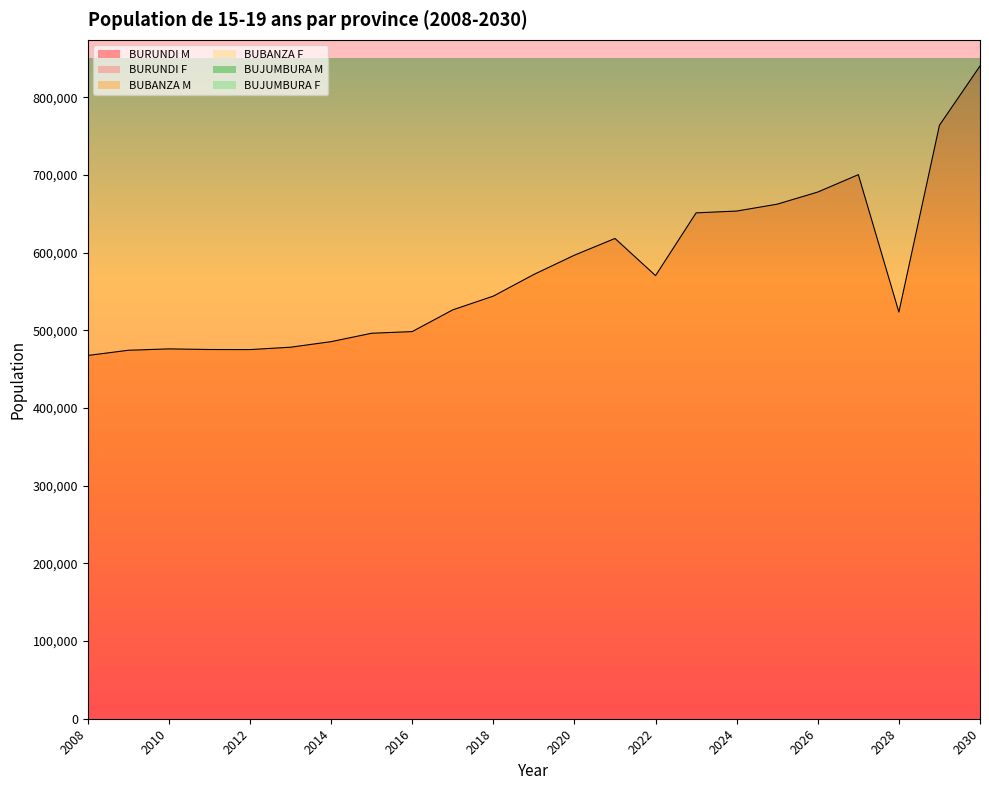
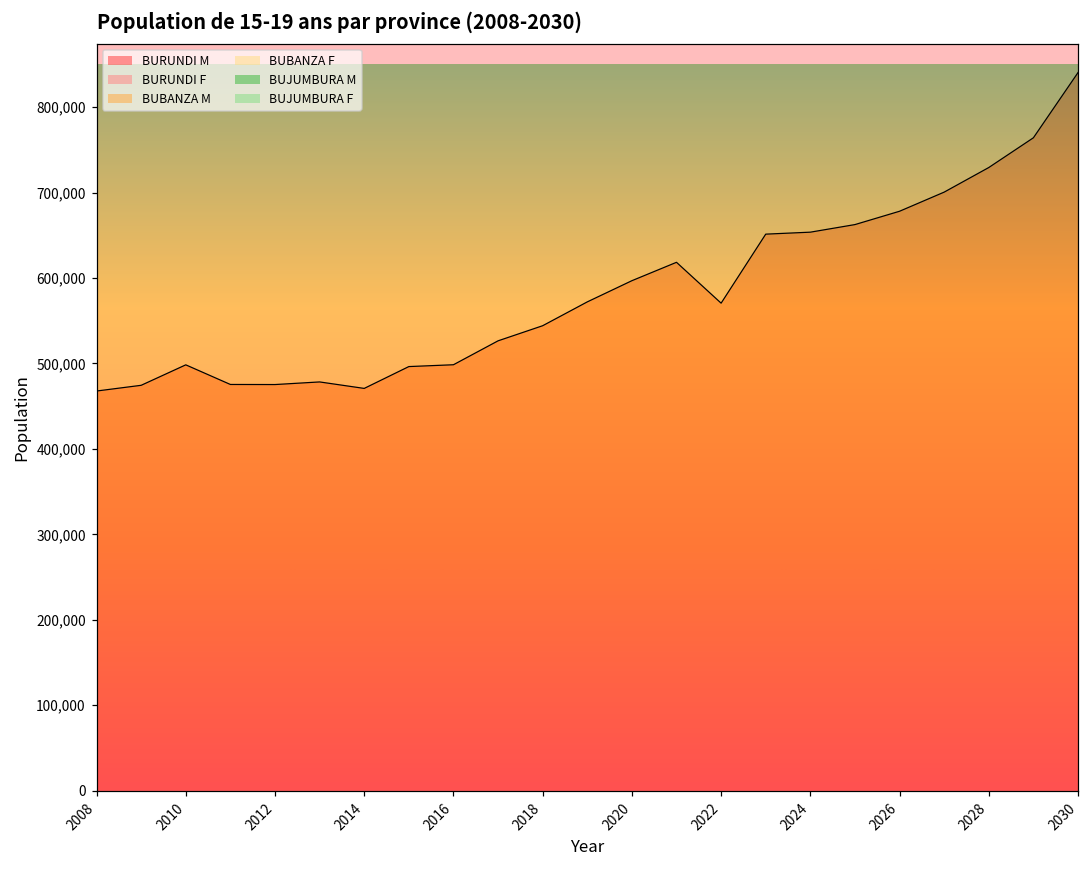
  {
    "BURUNDI M": {
      "2008": "470,000",
-     "2010": "480,000",
+     "2010": "500,000",
      "2012": "480,000",
-     "2014": "490,000",
+     "2014": "470,000",
      "2016": "500,000",
      "2018": "540,000",
      "2020": "600,000",
      "2022": "570,000",
      "2024": "650,000",
      "2026": "680,000",
-     "2028": "520,000",
+     "2028": "730,000",
      "2030": "840,000"
    }
  }
